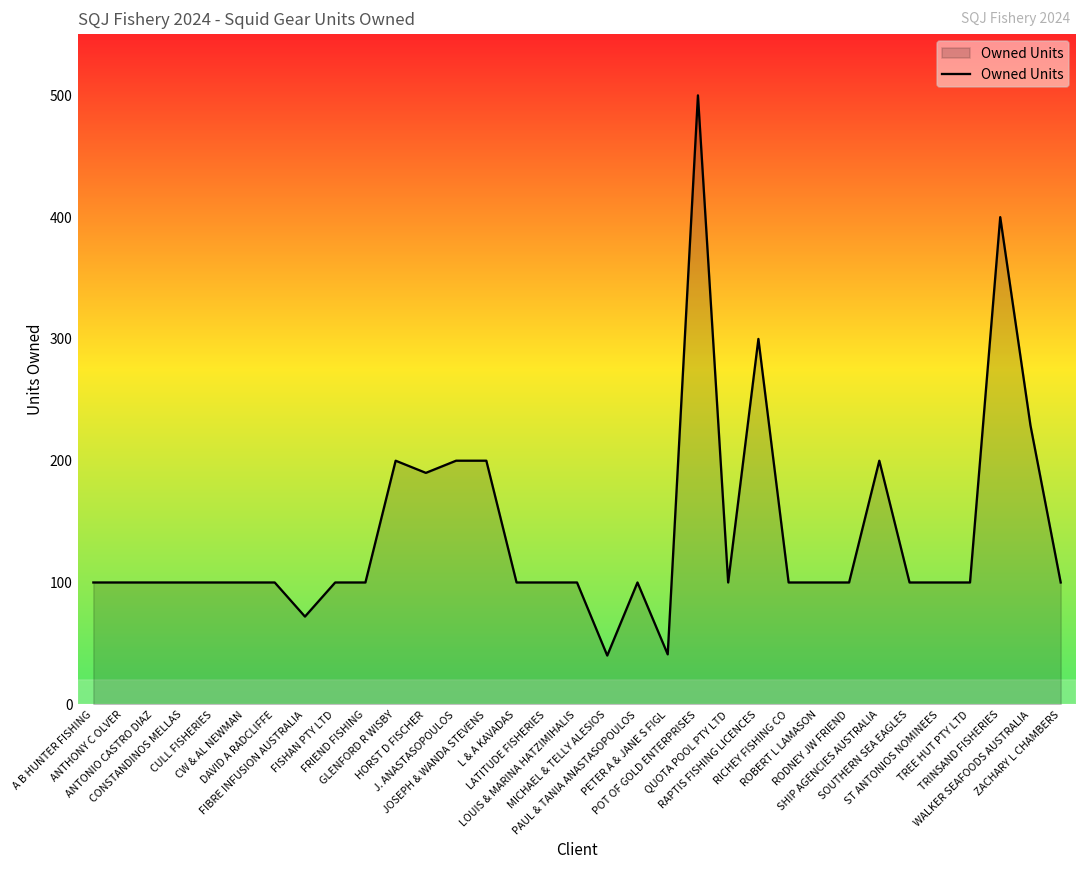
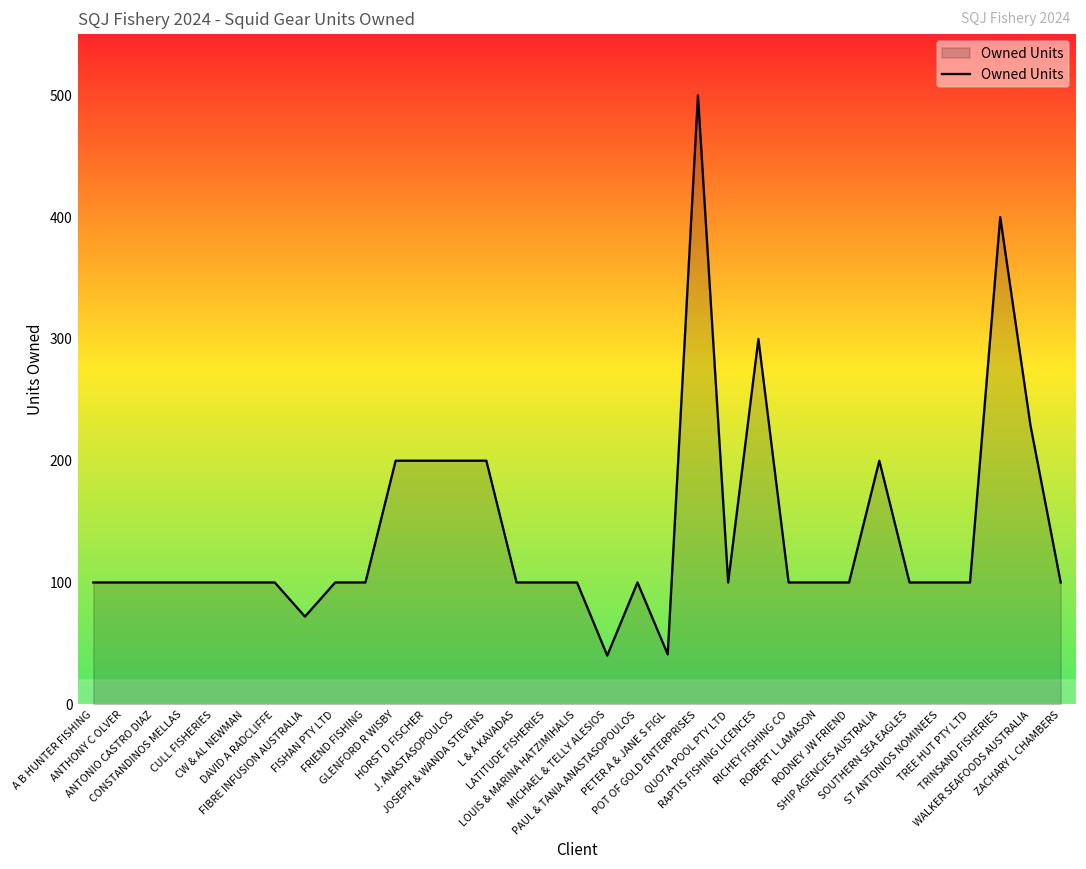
  {
    "A B HUNTER FISHING": 100,
    "ANTHONY C OLVER": 100,
    "ANTONIO CASTRO DIAZ": 100,
    "CONSTANDINOS MELLAS": 100,
    "CULL FISHERIES": 100,
    "CW & AL NEWMAN": 100,
    "DAVID A RADCLIFFE": 100,
    "FIBRE INFUSION AUSTRALIA": 72,
    "FISHAN PTY LTD": 100,
    "FRIEND FISHING": 100,
    "GLENFORD R WISBY": 200,
-   "HORST D FISCHER": 190,
+   "HORST D FISCHER": 200,
    "J. ANASTASOPOULOS": 200,
    "JOSEPH & WANDA STEVENS": 200,
    "L & A KAVADAS": 100,
    "LATITUDE FISHERIES": 100,
    "LOUIS & MARINA HATZIMIHALIS": 100,
    "MICHAEL & TELLY ALESIOS": 40,
    "PAUL & TANIA ANASTASOPOULOS": 100,
    "PETER A & JANE S FIGL": 41,
    "POT OF GOLD ENTERPRISES": 500,
    "QUOTA POOL PTY LTD": 100,
    "RAPTIS FISHING LICENCES": 300,
    "RICHEY FISHING CO": 100,
    "ROBERT L LAMASON": 100,
    "RODNEY JW FRIEND": 100,
    "SHIP AGENCIES AUSTRALIA": 200,
    "SOUTHERN SEA EAGLES": 100,
    "ST ANTONIOS NOMINEES": 100,
    "TREE HUT PTY LTD": 100,
    "TRINSAND FISHERIES": 400,
    "WALKER SEAFOODS AUSTRALIA": 229,
    "ZACHARY L CHAMBERS": 100
  }
